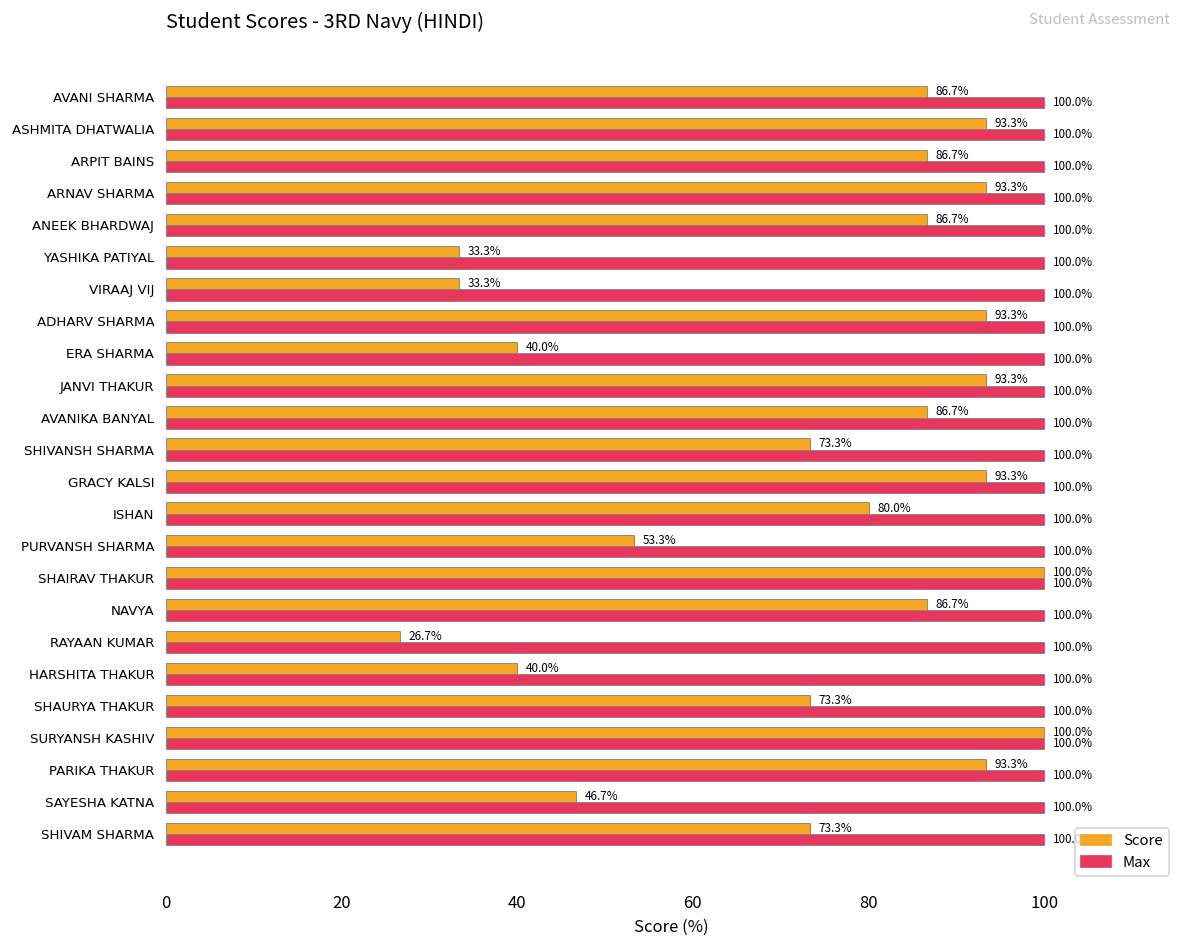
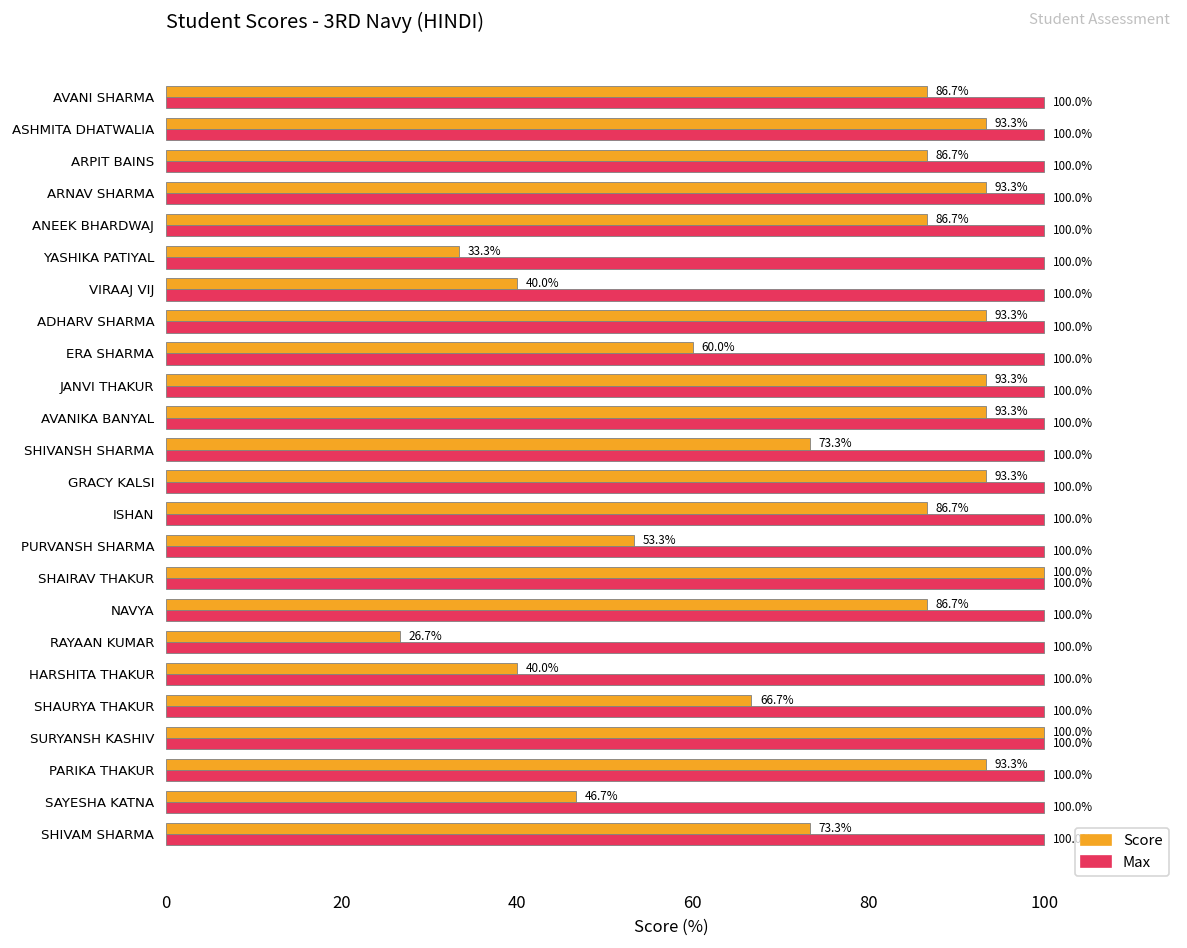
  {
    "Max": {
      "AVANI SHARMA": "100.0%",
      "ASHMITA DHATWALIA": "100.0%",
      "ARPIT BAINS": "100.0%",
      "ARNAV SHARMA": "100.0%",
      "ANEEK BHARDWAJ": "100.0%",
      "YASHIKA PATIYAL": "100.0%",
      "VIRAAJ VIJ": "100.0%",
      "ADHARV SHARMA": "100.0%",
      "ERA SHARMA": "100.0%",
      "JANVI THAKUR": "100.0%",
      "AVANIKA BANYAL": "100.0%",
      "SHIVANSH SHARMA": "100.0%",
      "GRACY KALSI": "100.0%",
      "ISHAN": "100.0%",
      "PURVANSH SHARMA": "100.0%",
      "SHAIRAV THAKUR": "100.0%",
      "NAVYA": "100.0%",
      "RAYAAN KUMAR": "100.0%",
      "HARSHITA THAKUR": "100.0%",
      "SHAURYA THAKUR": "100.0%",
      "SURYANSH KASHIV": "100.0%",
      "PARIKA THAKUR": "100.0%",
      "SAYESHA KATNA": "100.0%"
    },
    "Score": {
      "AVANI SHARMA": "86.7%",
      "ASHMITA DHATWALIA": "93.3%",
      "ARPIT BAINS": "86.7%",
      "ARNAV SHARMA": "93.3%",
      "ANEEK BHARDWAJ": "86.7%",
      "YASHIKA PATIYAL": "33.3%",
-     "VIRAAJ VIJ": "33.3%",
+     "VIRAAJ VIJ": "40.0%",
      "ADHARV SHARMA": "93.3%",
-     "ERA SHARMA": "40.0%",
+     "ERA SHARMA": "60.0%",
      "JANVI THAKUR": "93.3%",
-     "AVANIKA BANYAL": "86.7%",
+     "AVANIKA BANYAL": "93.3%",
      "SHIVANSH SHARMA": "73.3%",
      "GRACY KALSI": "93.3%",
-     "ISHAN": "80.0%",
+     "ISHAN": "86.7%",
      "PURVANSH SHARMA": "53.3%",
      "SHAIRAV THAKUR": "100.0%",
      "NAVYA": "86.7%",
      "RAYAAN KUMAR": "26.7%",
      "HARSHITA THAKUR": "40.0%",
-     "SHAURYA THAKUR": "73.3%",
+     "SHAURYA THAKUR": "66.7%",
      "SURYANSH KASHIV": "100.0%",
      "PARIKA THAKUR": "93.3%",
      "SAYESHA KATNA": "46.7%",
      "SHIVAM SHARMA": "73.3%"
    }
  }
